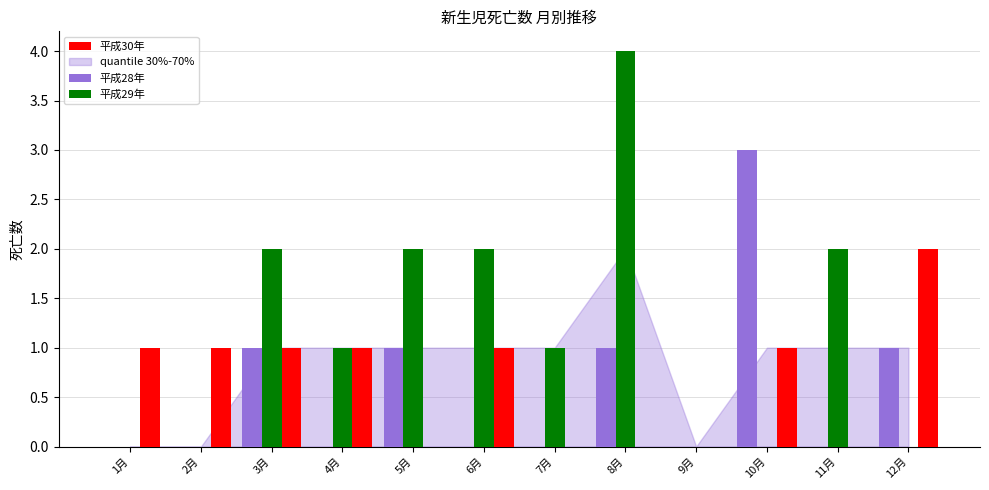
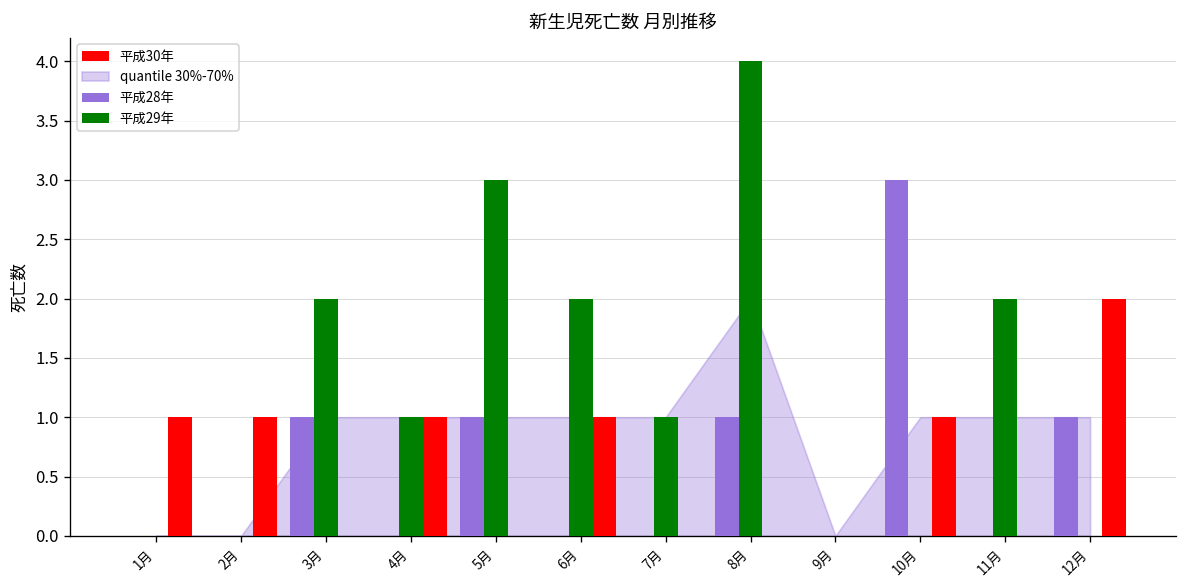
  {
    "平成29年": {
      "1月": 0,
      "2月": 0,
      "3月": 2,
      "4月": 1,
-     "5月": 2,
+     "5月": 3,
      "6月": 2,
      "7月": 1,
      "8月": 4,
      "9月": 0,
      "10月": 0,
      "11月": 2,
      "12月": 0
    },
    "平成30年": {
      "1月": 1,
      "2月": 1,
-     "3月": 1,
+     "3月": 0,
      "4月": 1,
      "5月": 0,
      "6月": 1,
      "7月": 0,
      "8月": 0,
      "9月": 0,
      "10月": 1,
      "11月": 0,
      "12月": 2
    }
  }
